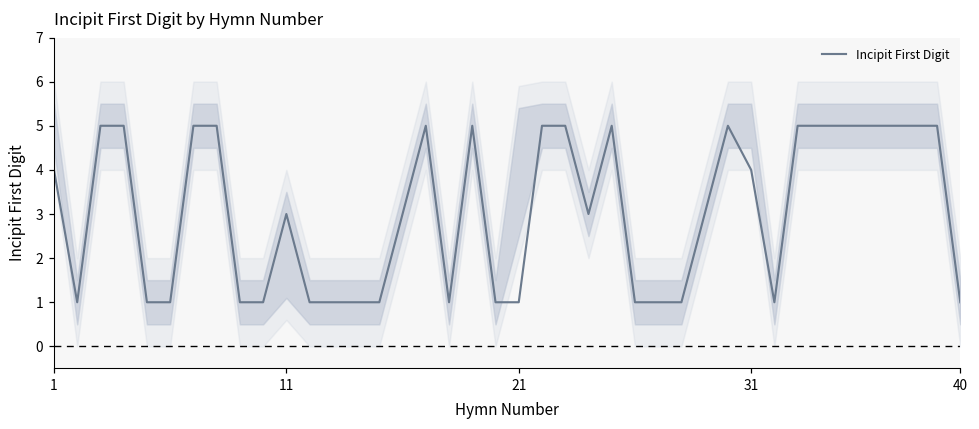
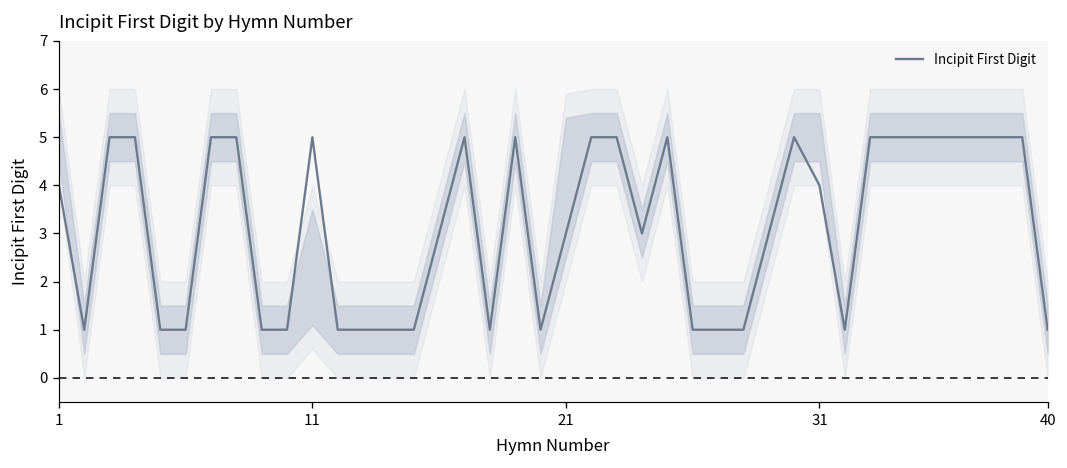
  {
    "Incipit First Digit": {
      "1": 4,
-     "11": 3,
-     "21": 1,
+     "11": 5,
+     "21": 3,
      "31": 4,
      "40": 1
    }
  }
